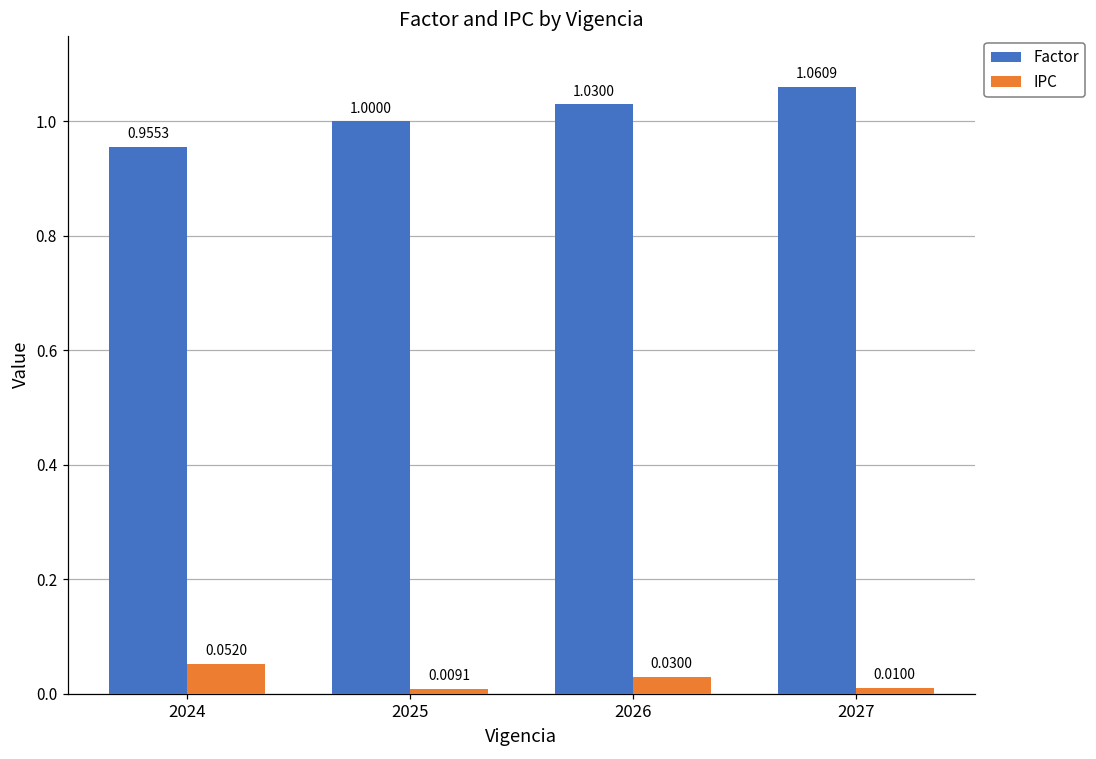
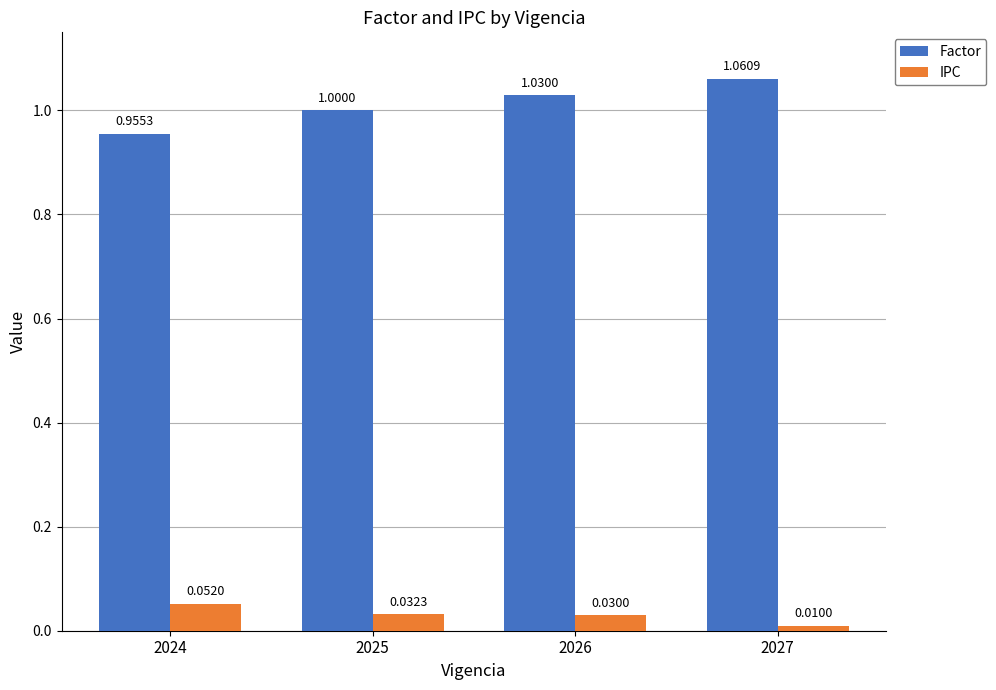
  {
    "Factor": {
      "2024": 0.9553,
      "2025": 1.0000,
      "2026": 1.0300,
      "2027": 1.0609
    },
    "IPC": {
      "2024": 0.0520,
-     "2025": 0.0091,
+     "2025": 0.0323,
      "2026": 0.0300,
      "2027": 0.0100
    }
  }
